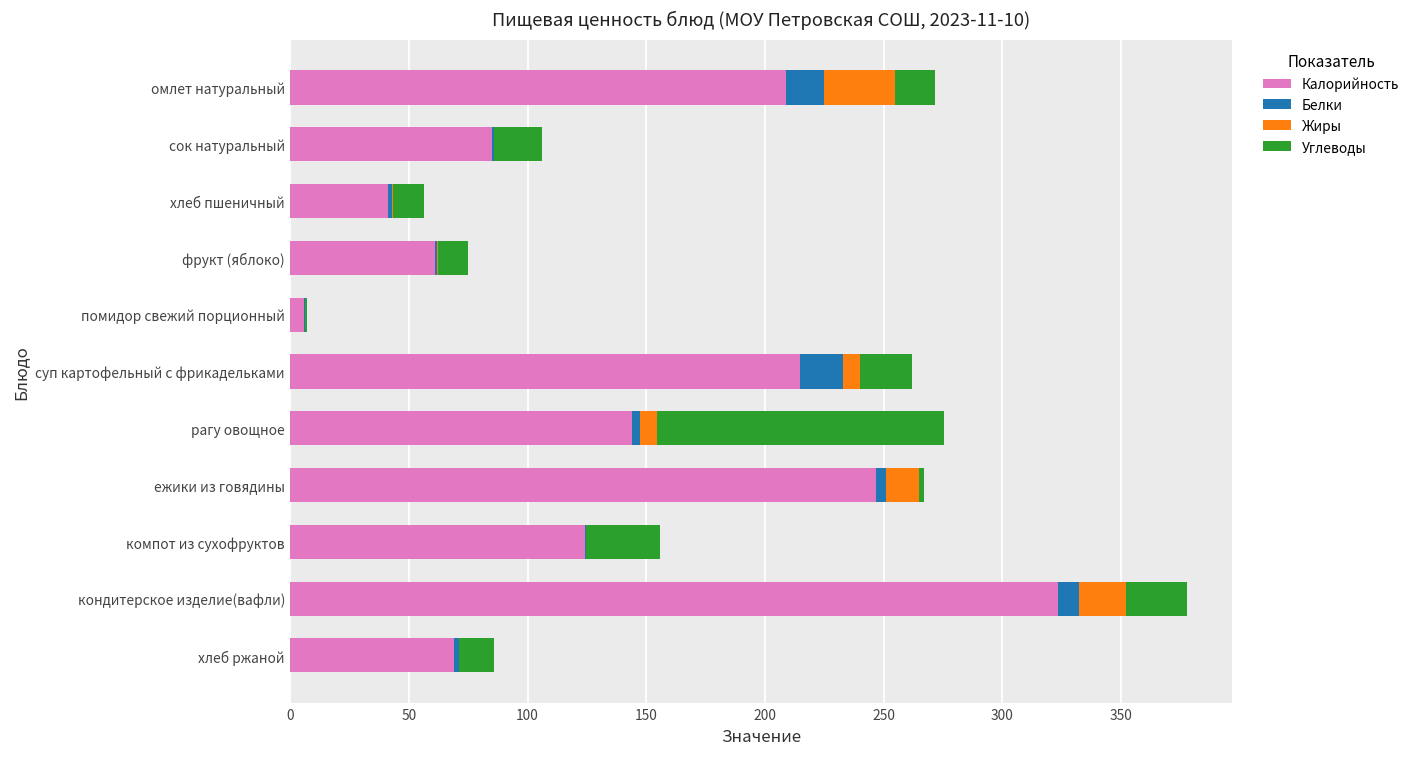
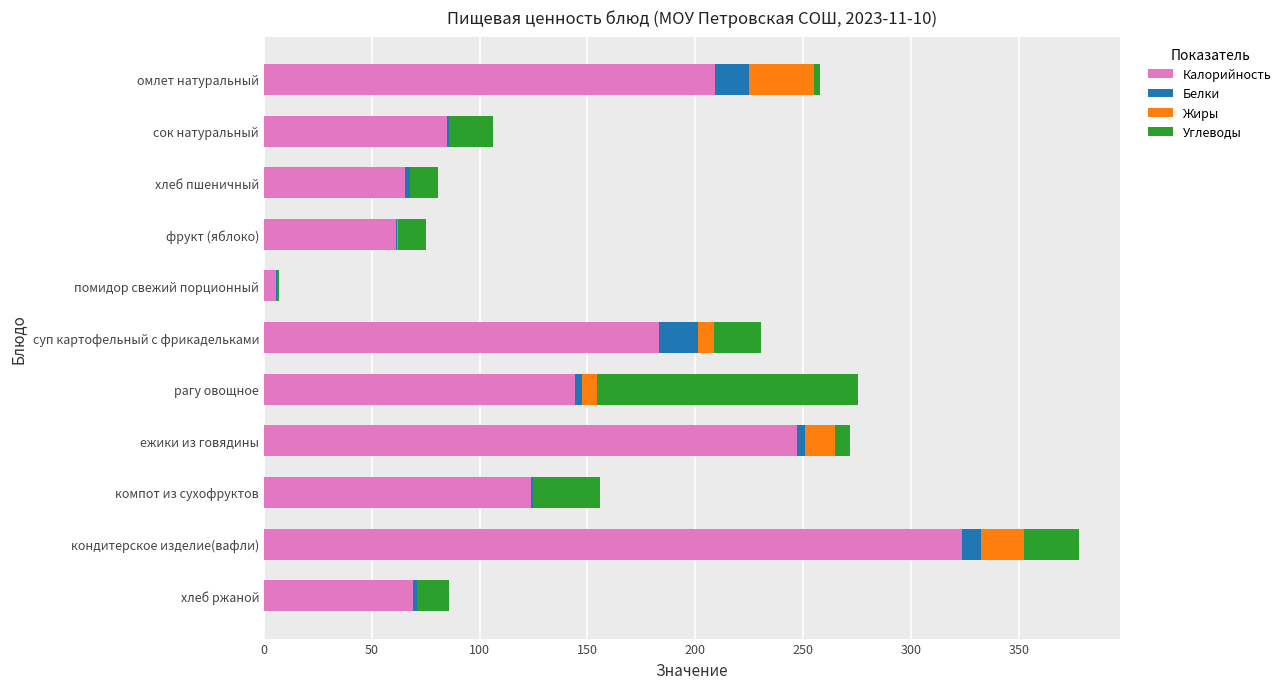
  {
    "Калорийность": {
      "омлет натуральный": 209,
      "сок натуральный": 85,
-     "хлеб пшеничный": 41,
+     "хлеб пшеничный": 66,
      "фрукт (яблоко)": 61,
      "помидор свежий порционный": 6,
-     "суп картофельный с фрикадельками": 215,
+     "суп картофельный с фрикадельками": 183,
      "рагу овощное": 144,
      "ежики из говядины": 247,
      "компот из сухофруктов": 124,
      "кондитерское изделие(вафли)": 323,
      "хлеб ржаной": 69
    },
    "Белки": {
      "омлет натуральный": 16,
      "хлеб пшеничный": 2,
      "суп картофельный с фрикадельками": 18,
      "рагу овощное": 3,
      "ежики из говядины": 4,
      "кондитерское изделие(вафли)": 9,
      "хлеб ржаной": 2
    },
    "Жиры": {
      "омлет натуральный": 30,
      "сок натуральный": 0,
      "помидор свежий порционный": 0,
      "суп картофельный с фрикадельками": 7,
      "рагу овощное": 7,
      "ежики из говядины": 14,
      "компот из сухофруктов": 0,
      "кондитерское изделие(вафли)": 20,
      "хлеб ржаной": 0
    },
    "Углеводы": {
-     "омлет натуральный": 17,
+     "омлет натуральный": 3,
      "сок натуральный": 20,
      "хлеб пшеничный": 13,
      "фрукт (яблоко)": 13,
      "суп картофельный с фрикадельками": 22,
      "рагу овощное": 121,
-     "ежики из говядины": 2,
+     "ежики из говядины": 7,
      "компот из сухофруктов": 31,
      "кондитерское изделие(вафли)": 26,
      "хлеб ржаной": 15
    }
  }
